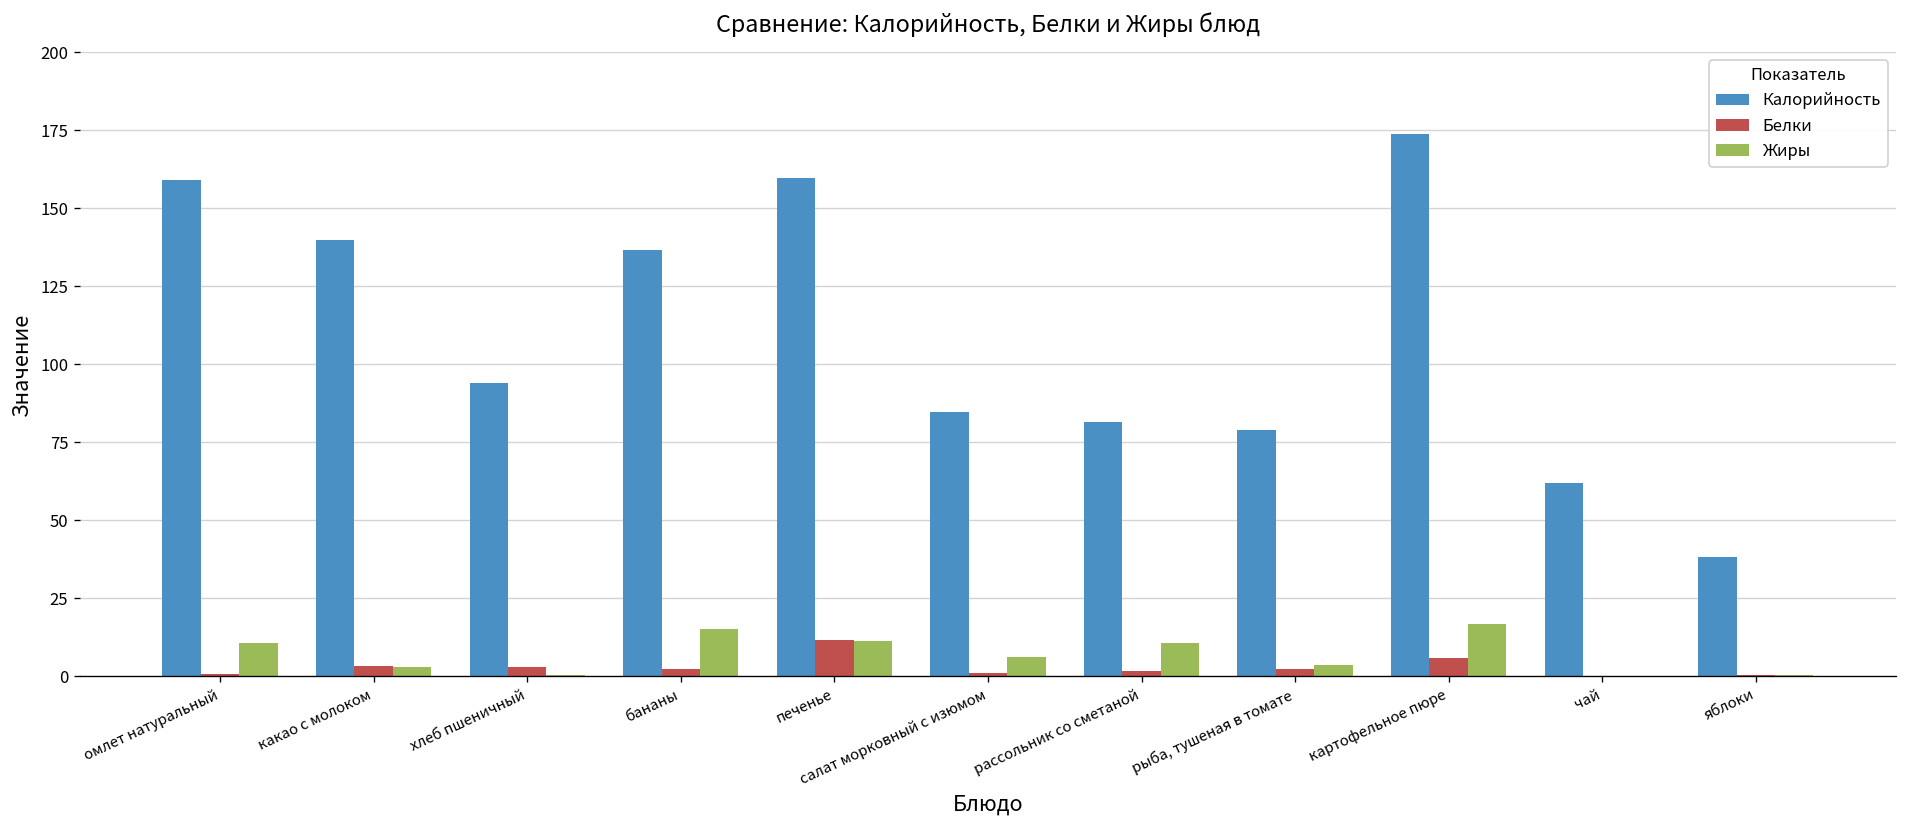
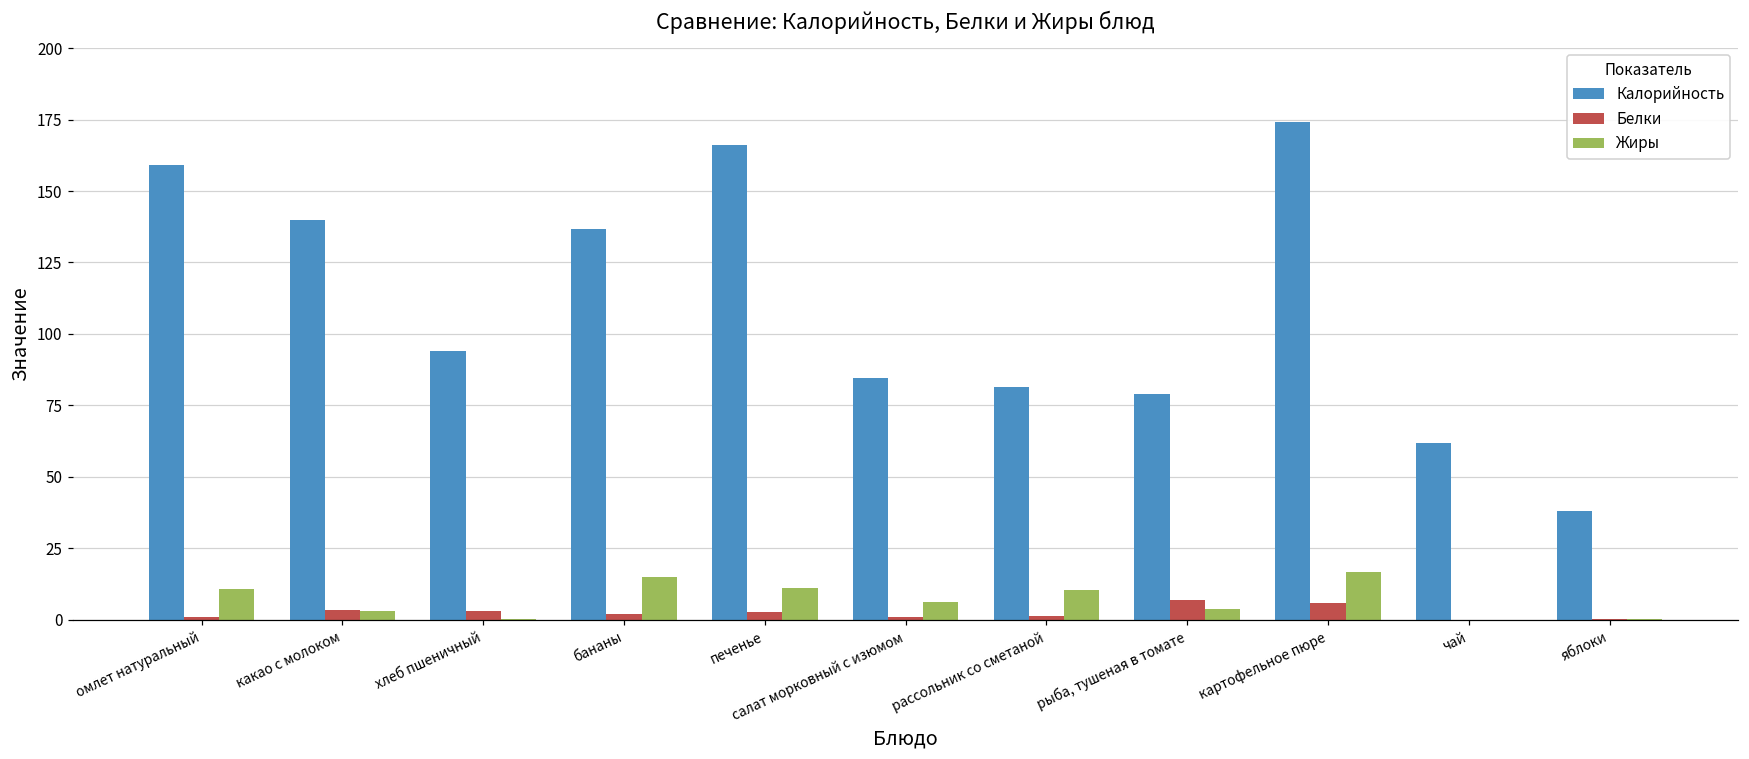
  {
    "Калорийность": {
      "омлет натуральный": 159,
      "какао с молоком": 140,
      "хлеб пшеничный": 94,
      "бананы": 137,
-     "печенье": 160,
+     "печенье": 166,
      "салат морковный с изюмом": 85,
      "рассольник со сметаной": 82,
      "рыба, тушеная в томате": 79,
      "картофельное пюре": 174,
      "чай": 62,
      "яблоки": 38
    },
    "Белки": {
      "какао с молоком": 3,
      "хлеб пшеничный": 3,
      "бананы": 2,
-     "печенье": 12,
+     "печенье": 3,
      "салат морковный с изюмом": 1,
      "рассольник со сметаной": 2,
-     "рыба, тушеная в томате": 2,
+     "рыба, тушеная в томате": 7,
      "картофельное пюре": 6,
      "чай": 0
    },
    "Жиры": {
      "омлет натуральный": 11,
      "какао с молоком": 3,
      "бананы": 15,
      "печенье": 11,
      "салат морковный с изюмом": 6,
      "рассольник со сметаной": 11,
      "рыба, тушеная в томате": 4,
      "картофельное пюре": 17,
      "чай": 0
    }
  }
